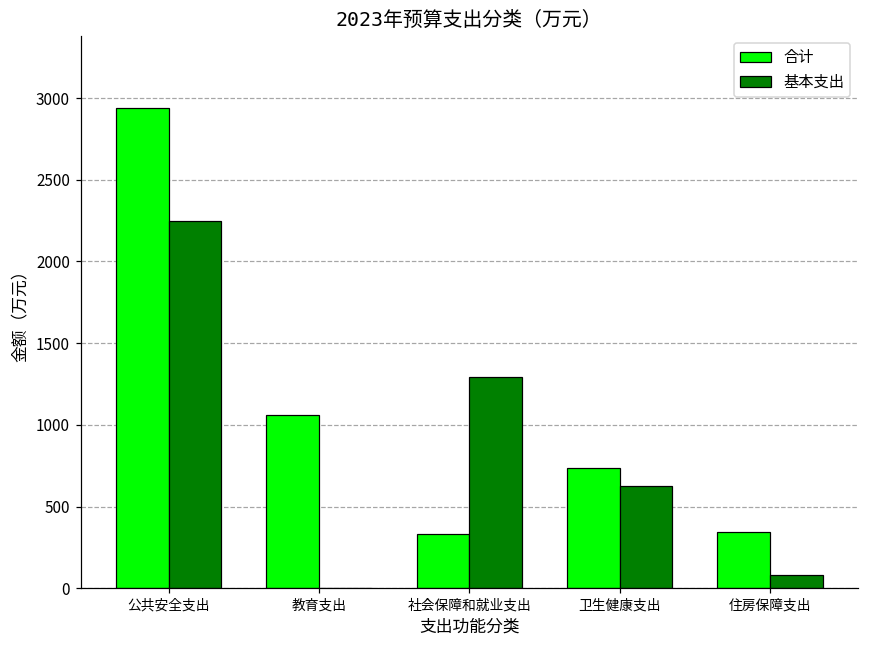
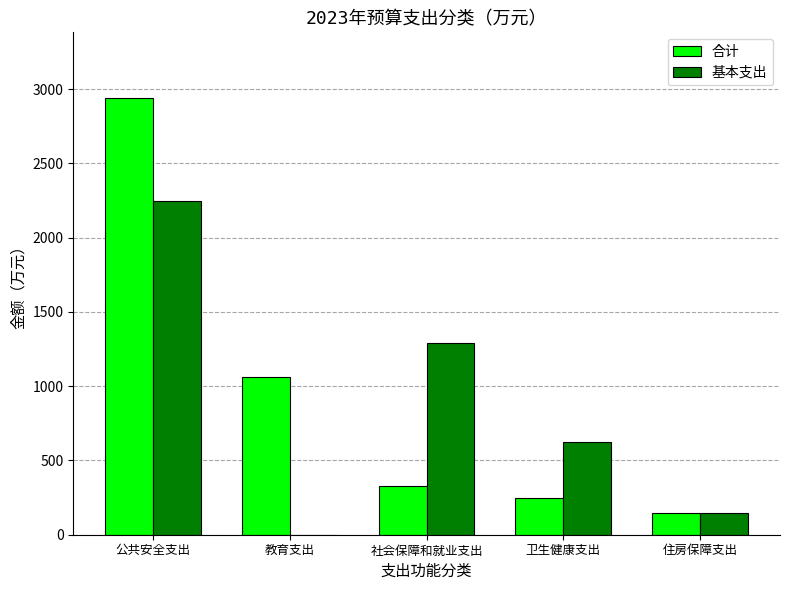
  {
    "合计": {
      "公共安全支出": 2940,
      "教育支出": 1060,
      "社会保障和就业支出": 330,
-     "卫生健康支出": 730,
-     "住房保障支出": 350
+     "卫生健康支出": 250,
+     "住房保障支出": 150
    },
    "基本支出": {
      "公共安全支出": 2250,
      "教育支出": 0,
      "社会保障和就业支出": 1290,
      "卫生健康支出": 630,
-     "住房保障支出": 80
+     "住房保障支出": 150
    }
  }
